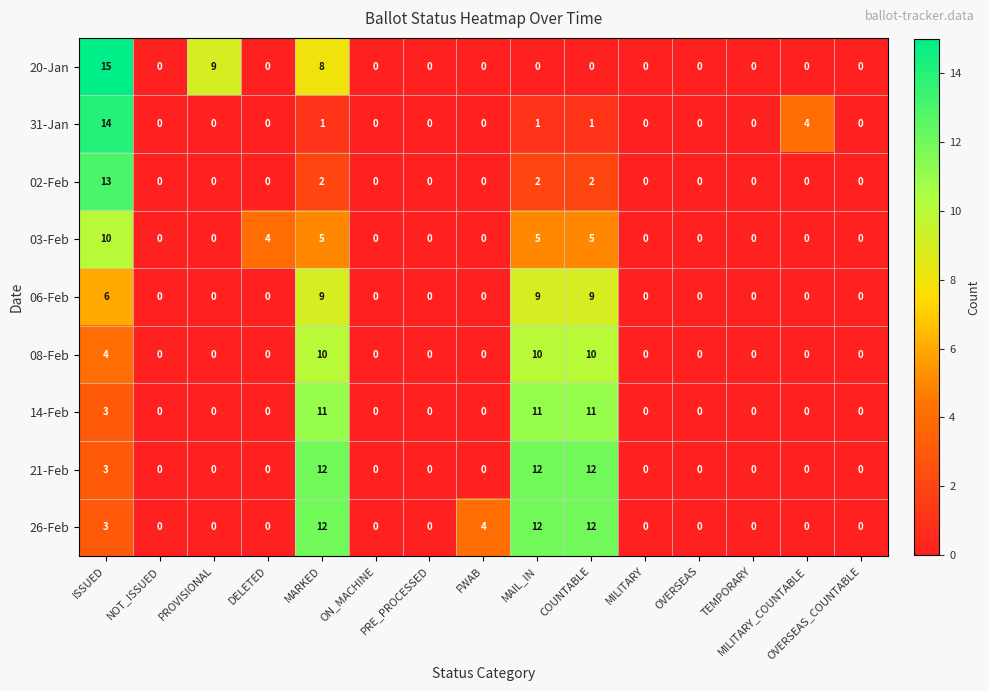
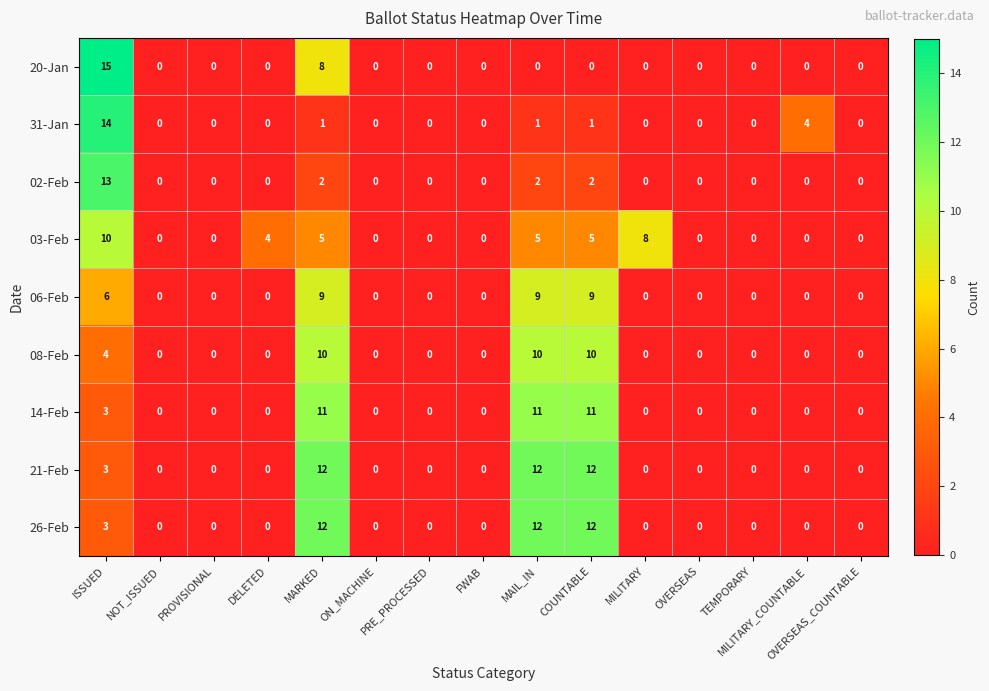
  {
    "20-Jan": {
      "ISSUED": 15,
      "NOT_ISSUED": 0,
-     "PROVISIONAL": 9,
+     "PROVISIONAL": 0,
      "DELETED": 0,
      "MARKED": 8,
      "ON_MACHINE": 0,
      "PRE_PROCESSED": 0,
      "FWAB": 0,
      "MAIL_IN": 0,
      "COUNTABLE": 0,
      "MILITARY": 0,
      "OVERSEAS": 0,
      "TEMPORARY": 0,
      "MILITARY_COUNTABLE": 0,
      "OVERSEAS_COUNTABLE": 0
    },
    "31-Jan": {
      "ISSUED": 14,
      "NOT_ISSUED": 0,
      "PROVISIONAL": 0,
      "DELETED": 0,
      "MARKED": 1,
      "ON_MACHINE": 0,
      "PRE_PROCESSED": 0,
      "FWAB": 0,
      "MAIL_IN": 1,
      "COUNTABLE": 1,
      "MILITARY": 0,
      "OVERSEAS": 0,
      "TEMPORARY": 0,
      "MILITARY_COUNTABLE": 4,
      "OVERSEAS_COUNTABLE": 0
    },
    "02-Feb": {
      "ISSUED": 13,
      "NOT_ISSUED": 0,
      "PROVISIONAL": 0,
      "DELETED": 0,
      "MARKED": 2,
      "ON_MACHINE": 0,
      "PRE_PROCESSED": 0,
      "FWAB": 0,
      "MAIL_IN": 2,
      "COUNTABLE": 2,
      "MILITARY": 0,
      "OVERSEAS": 0,
      "TEMPORARY": 0,
      "MILITARY_COUNTABLE": 0,
      "OVERSEAS_COUNTABLE": 0
    },
    "03-Feb": {
      "ISSUED": 10,
      "NOT_ISSUED": 0,
      "PROVISIONAL": 0,
      "DELETED": 4,
      "MARKED": 5,
      "ON_MACHINE": 0,
      "PRE_PROCESSED": 0,
      "FWAB": 0,
      "MAIL_IN": 5,
      "COUNTABLE": 5,
-     "MILITARY": 0,
+     "MILITARY": 8,
      "OVERSEAS": 0,
      "TEMPORARY": 0,
      "MILITARY_COUNTABLE": 0,
      "OVERSEAS_COUNTABLE": 0
    },
    "06-Feb": {
      "ISSUED": 6,
      "NOT_ISSUED": 0,
      "PROVISIONAL": 0,
      "DELETED": 0,
      "MARKED": 9,
      "ON_MACHINE": 0,
      "PRE_PROCESSED": 0,
      "FWAB": 0,
      "MAIL_IN": 9,
      "COUNTABLE": 9,
      "MILITARY": 0,
      "OVERSEAS": 0,
      "TEMPORARY": 0,
      "MILITARY_COUNTABLE": 0,
      "OVERSEAS_COUNTABLE": 0
    },
    "08-Feb": {
      "ISSUED": 4,
      "NOT_ISSUED": 0,
      "PROVISIONAL": 0,
      "DELETED": 0,
      "MARKED": 10,
      "ON_MACHINE": 0,
      "PRE_PROCESSED": 0,
      "FWAB": 0,
      "MAIL_IN": 10,
      "COUNTABLE": 10,
      "MILITARY": 0,
      "OVERSEAS": 0,
      "TEMPORARY": 0,
      "MILITARY_COUNTABLE": 0,
      "OVERSEAS_COUNTABLE": 0
    },
    "14-Feb": {
      "ISSUED": 3,
      "NOT_ISSUED": 0,
      "PROVISIONAL": 0,
      "DELETED": 0,
      "MARKED": 11,
      "ON_MACHINE": 0,
      "PRE_PROCESSED": 0,
      "FWAB": 0,
      "MAIL_IN": 11,
      "COUNTABLE": 11,
      "MILITARY": 0,
      "OVERSEAS": 0,
      "TEMPORARY": 0,
      "MILITARY_COUNTABLE": 0,
      "OVERSEAS_COUNTABLE": 0
    },
    "21-Feb": {
      "ISSUED": 3,
      "NOT_ISSUED": 0,
      "PROVISIONAL": 0,
      "DELETED": 0,
      "MARKED": 12,
      "ON_MACHINE": 0,
      "PRE_PROCESSED": 0,
      "FWAB": 0,
      "MAIL_IN": 12,
      "COUNTABLE": 12,
      "MILITARY": 0,
      "OVERSEAS": 0,
      "TEMPORARY": 0,
      "MILITARY_COUNTABLE": 0,
      "OVERSEAS_COUNTABLE": 0
    },
    "26-Feb": {
      "ISSUED": 3,
      "NOT_ISSUED": 0,
      "PROVISIONAL": 0,
      "DELETED": 0,
      "MARKED": 12,
      "ON_MACHINE": 0,
      "PRE_PROCESSED": 0,
-     "FWAB": 4,
+     "FWAB": 0,
      "MAIL_IN": 12,
      "COUNTABLE": 12,
      "MILITARY": 0,
      "OVERSEAS": 0,
      "TEMPORARY": 0,
      "MILITARY_COUNTABLE": 0,
      "OVERSEAS_COUNTABLE": 0
    }
  }
